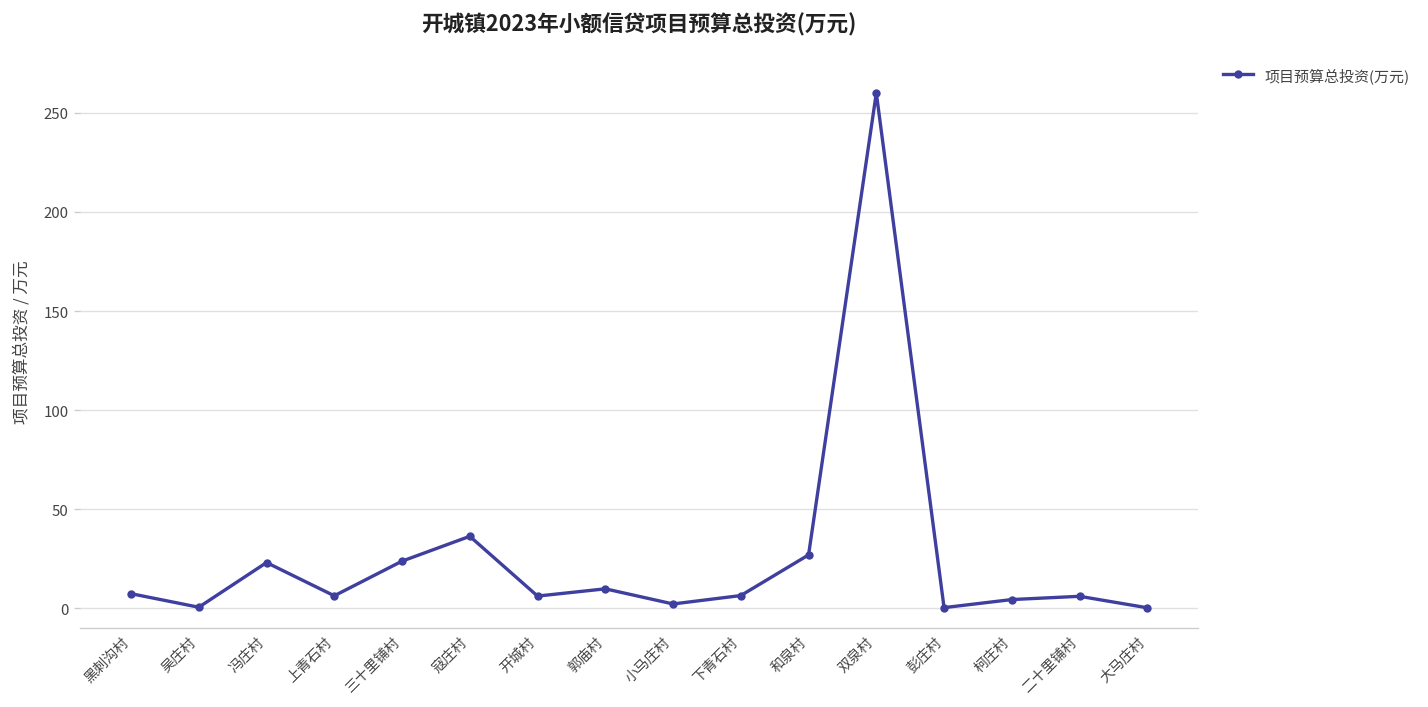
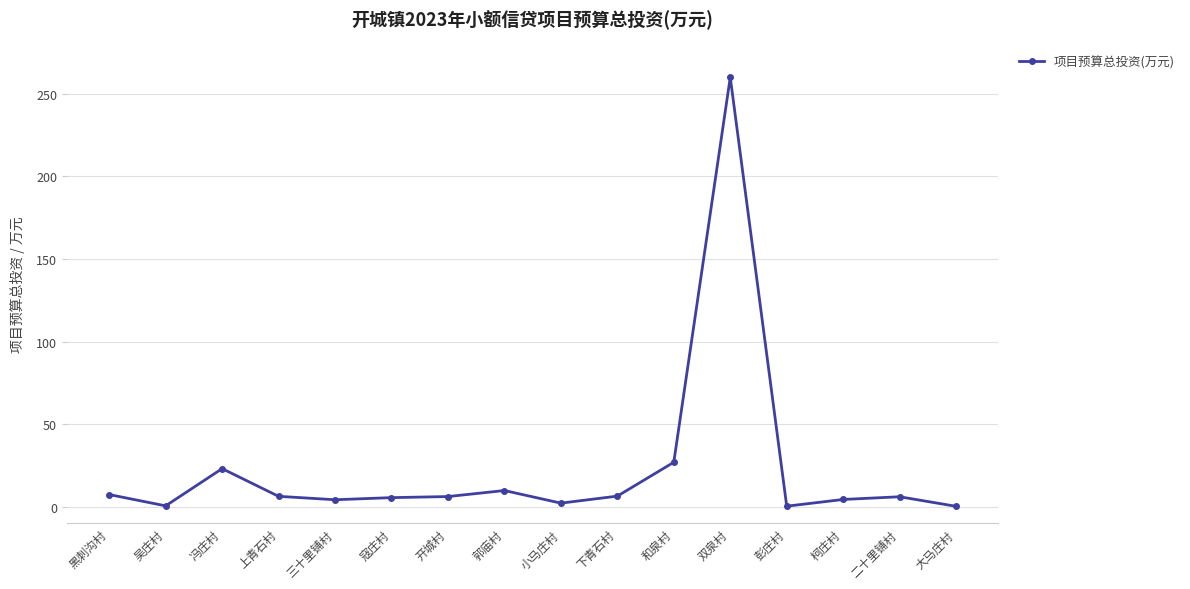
  {
    "黑刺沟村": 7,
    "吴庄村": 1,
    "冯庄村": 23,
    "上青石村": 6,
-   "三十里铺村": 24,
-   "寇庄村": 36,
+   "三十里铺村": 4,
+   "寇庄村": 6,
    "开城村": 6,
    "郭庙村": 10,
    "小马庄村": 2,
    "下青石村": 7,
    "和泉村": 27,
    "双泉村": 260,
    "彭庄村": 0,
    "柯庄村": 4,
    "二十里铺村": 6,
    "大马庄村": 0
  }
